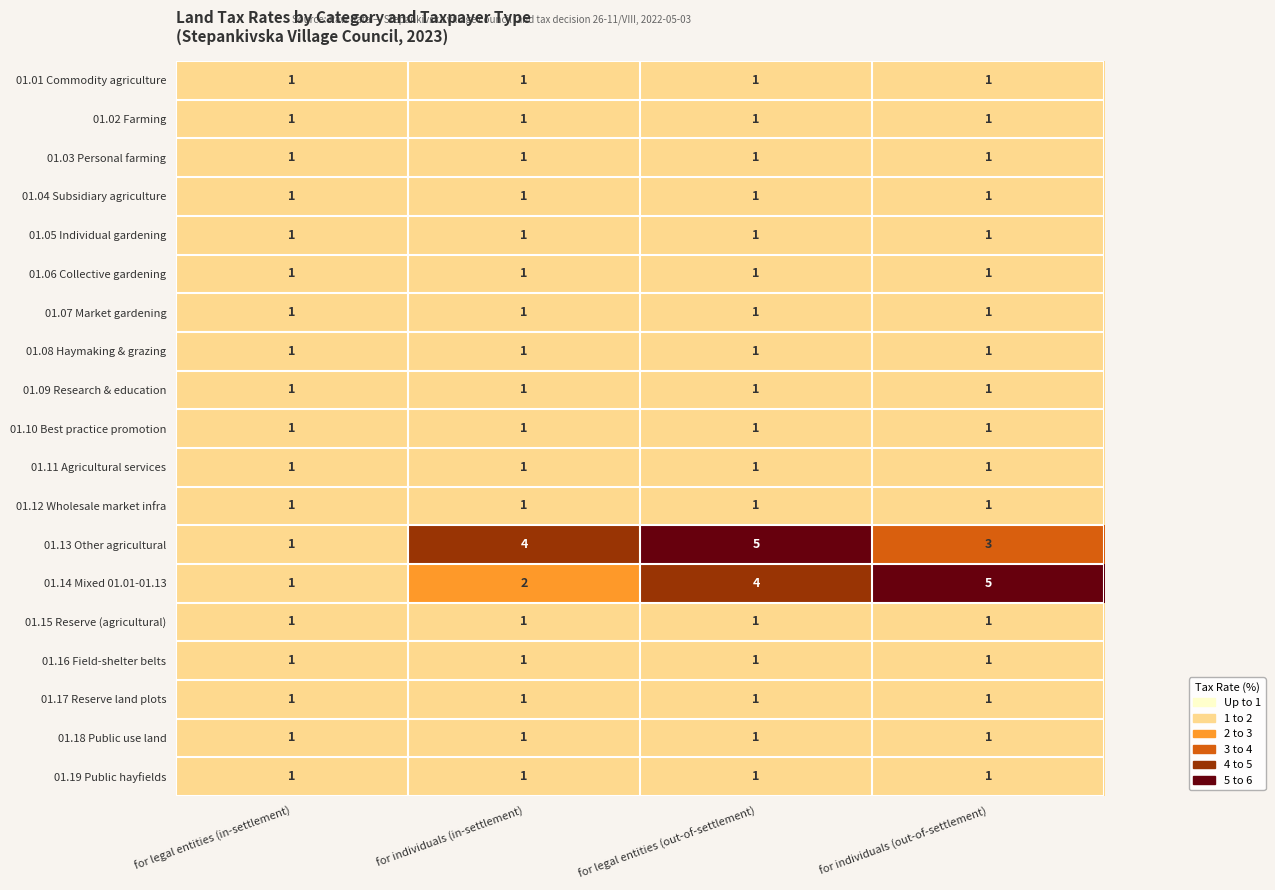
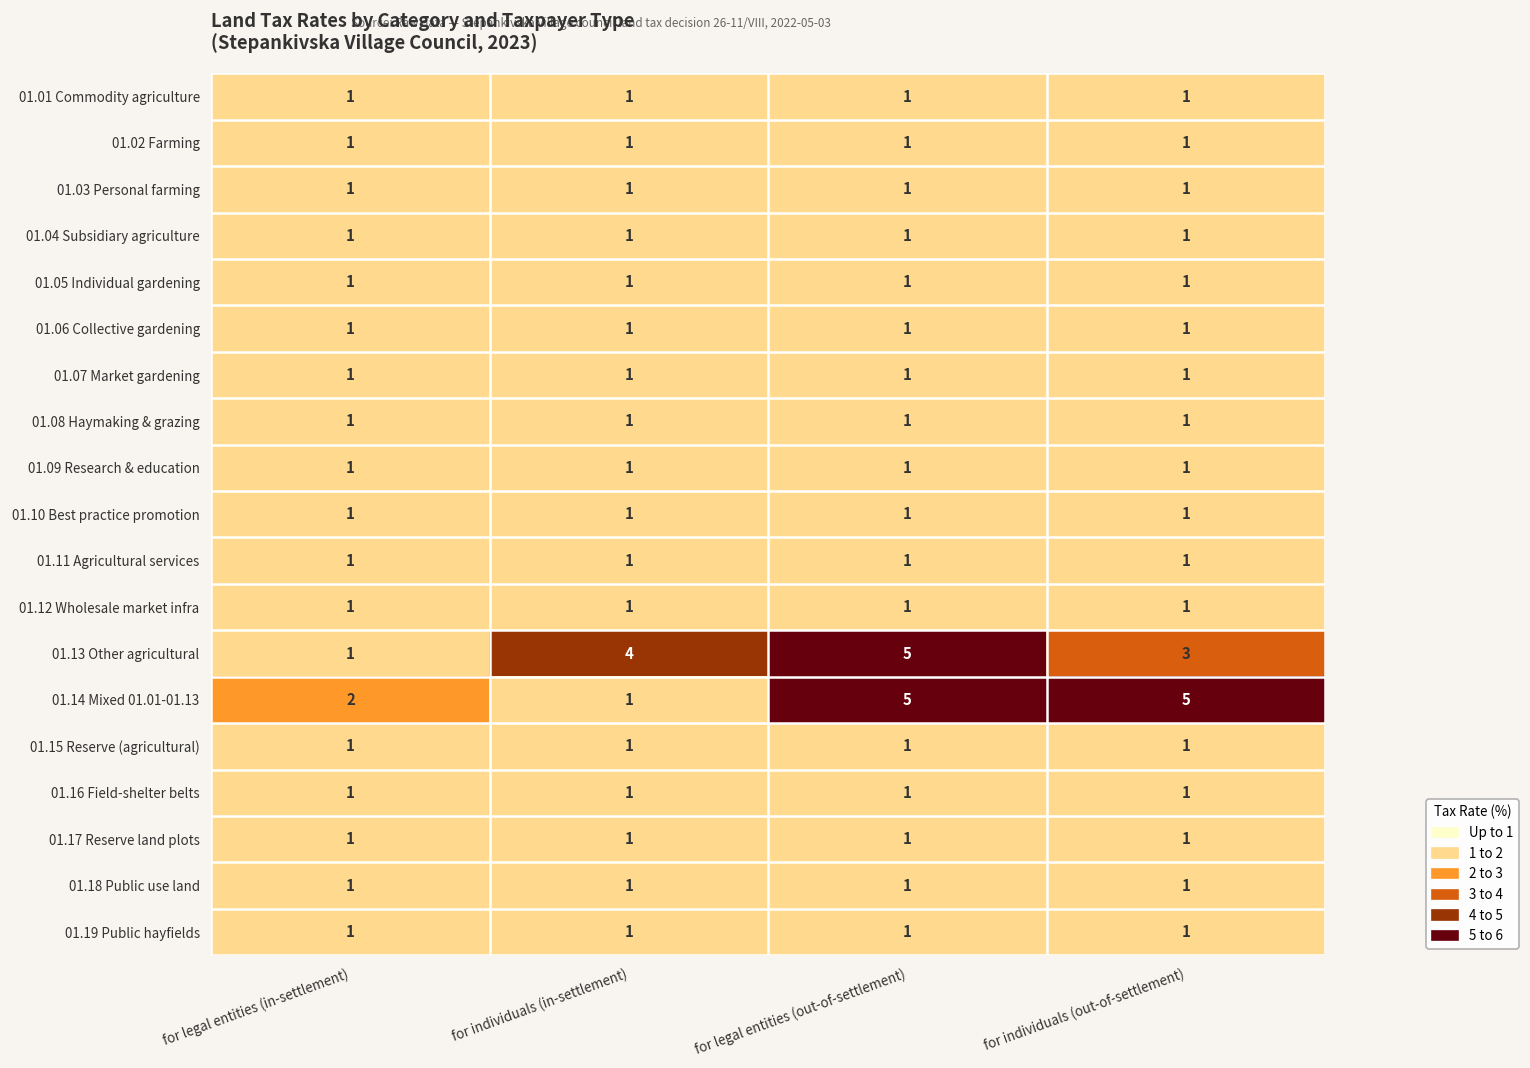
  {
    "01.01 Commodity agriculture": {
      "for legal entities (in-settlement)": 1,
      "for individuals (in-settlement)": 1,
      "for legal entities (out-of-settlement)": 1,
      "for individuals (out-of-settlement)": 1
    },
    "01.02 Farming": {
      "for legal entities (in-settlement)": 1,
      "for individuals (in-settlement)": 1,
      "for legal entities (out-of-settlement)": 1,
      "for individuals (out-of-settlement)": 1
    },
    "01.03 Personal farming": {
      "for legal entities (in-settlement)": 1,
      "for individuals (in-settlement)": 1,
      "for legal entities (out-of-settlement)": 1,
      "for individuals (out-of-settlement)": 1
    },
    "01.04 Subsidiary agriculture": {
      "for legal entities (in-settlement)": 1,
      "for individuals (in-settlement)": 1,
      "for legal entities (out-of-settlement)": 1,
      "for individuals (out-of-settlement)": 1
    },
    "01.05 Individual gardening": {
      "for legal entities (in-settlement)": 1,
      "for individuals (in-settlement)": 1,
      "for legal entities (out-of-settlement)": 1,
      "for individuals (out-of-settlement)": 1
    },
    "01.06 Collective gardening": {
      "for legal entities (in-settlement)": 1,
      "for individuals (in-settlement)": 1,
      "for legal entities (out-of-settlement)": 1,
      "for individuals (out-of-settlement)": 1
    },
    "01.07 Market gardening": {
      "for legal entities (in-settlement)": 1,
      "for individuals (in-settlement)": 1,
      "for legal entities (out-of-settlement)": 1,
      "for individuals (out-of-settlement)": 1
    },
    "01.08 Haymaking & grazing": {
      "for legal entities (in-settlement)": 1,
      "for individuals (in-settlement)": 1,
      "for legal entities (out-of-settlement)": 1,
      "for individuals (out-of-settlement)": 1
    },
    "01.09 Research & education": {
      "for legal entities (in-settlement)": 1,
      "for individuals (in-settlement)": 1,
      "for legal entities (out-of-settlement)": 1,
      "for individuals (out-of-settlement)": 1
    },
    "01.10 Best practice promotion": {
      "for legal entities (in-settlement)": 1,
      "for individuals (in-settlement)": 1,
      "for legal entities (out-of-settlement)": 1,
      "for individuals (out-of-settlement)": 1
    },
    "01.11 Agricultural services": {
      "for legal entities (in-settlement)": 1,
      "for individuals (in-settlement)": 1,
      "for legal entities (out-of-settlement)": 1,
      "for individuals (out-of-settlement)": 1
    },
    "01.12 Wholesale market infra": {
      "for legal entities (in-settlement)": 1,
      "for individuals (in-settlement)": 1,
      "for legal entities (out-of-settlement)": 1,
      "for individuals (out-of-settlement)": 1
    },
    "01.13 Other agricultural": {
      "for legal entities (in-settlement)": 1,
      "for individuals (in-settlement)": 4,
      "for legal entities (out-of-settlement)": 5,
      "for individuals (out-of-settlement)": 3
    },
    "01.14 Mixed 01.01-01.13": {
-     "for legal entities (in-settlement)": 1,
-     "for individuals (in-settlement)": 2,
-     "for legal entities (out-of-settlement)": 4,
+     "for legal entities (in-settlement)": 2,
+     "for individuals (in-settlement)": 1,
+     "for legal entities (out-of-settlement)": 5,
      "for individuals (out-of-settlement)": 5
    },
    "01.15 Reserve (agricultural)": {
      "for legal entities (in-settlement)": 1,
      "for individuals (in-settlement)": 1,
      "for legal entities (out-of-settlement)": 1,
      "for individuals (out-of-settlement)": 1
    },
    "01.16 Field-shelter belts": {
      "for legal entities (in-settlement)": 1,
      "for individuals (in-settlement)": 1,
      "for legal entities (out-of-settlement)": 1,
      "for individuals (out-of-settlement)": 1
    },
    "01.17 Reserve land plots": {
      "for legal entities (in-settlement)": 1,
      "for individuals (in-settlement)": 1,
      "for legal entities (out-of-settlement)": 1,
      "for individuals (out-of-settlement)": 1
    },
    "01.18 Public use land": {
      "for legal entities (in-settlement)": 1,
      "for individuals (in-settlement)": 1,
      "for legal entities (out-of-settlement)": 1,
      "for individuals (out-of-settlement)": 1
    },
    "01.19 Public hayfields": {
      "for legal entities (in-settlement)": 1,
      "for individuals (in-settlement)": 1,
      "for legal entities (out-of-settlement)": 1,
      "for individuals (out-of-settlement)": 1
    }
  }
